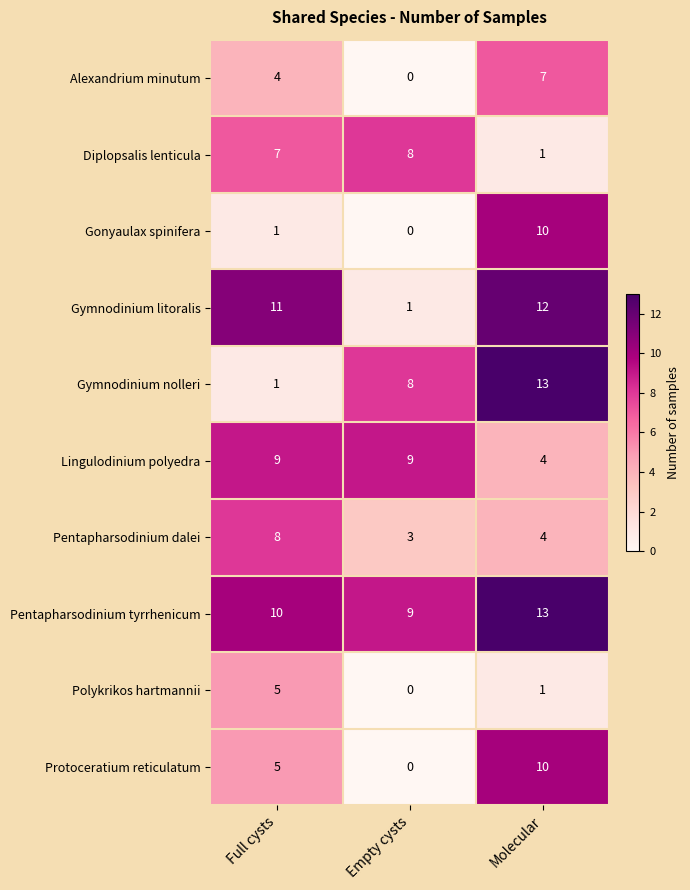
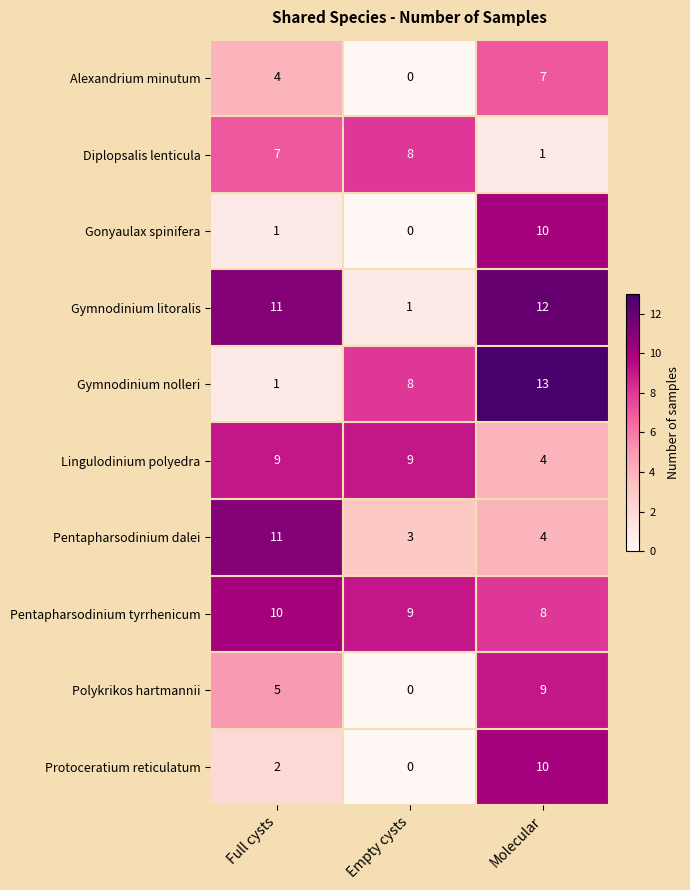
  {
    "Alexandrium minutum": {
      "Full cysts": 4,
      "Empty cysts": 0,
      "Molecular": 7
    },
    "Diplopsalis lenticula": {
      "Full cysts": 7,
      "Empty cysts": 8,
      "Molecular": 1
    },
    "Gonyaulax spinifera": {
      "Full cysts": 1,
      "Empty cysts": 0,
      "Molecular": 10
    },
    "Gymnodinium litoralis": {
      "Full cysts": 11,
      "Empty cysts": 1,
      "Molecular": 12
    },
    "Gymnodinium nolleri": {
      "Full cysts": 1,
      "Empty cysts": 8,
      "Molecular": 13
    },
    "Lingulodinium polyedra": {
      "Full cysts": 9,
      "Empty cysts": 9,
      "Molecular": 4
    },
    "Pentapharsodinium dalei": {
-     "Full cysts": 8,
+     "Full cysts": 11,
      "Empty cysts": 3,
      "Molecular": 4
    },
    "Pentapharsodinium tyrrhenicum": {
      "Full cysts": 10,
      "Empty cysts": 9,
-     "Molecular": 13
+     "Molecular": 8
    },
    "Polykrikos hartmannii": {
      "Full cysts": 5,
      "Empty cysts": 0,
-     "Molecular": 1
+     "Molecular": 9
    },
    "Protoceratium reticulatum": {
-     "Full cysts": 5,
+     "Full cysts": 2,
      "Empty cysts": 0,
      "Molecular": 10
    }
  }
